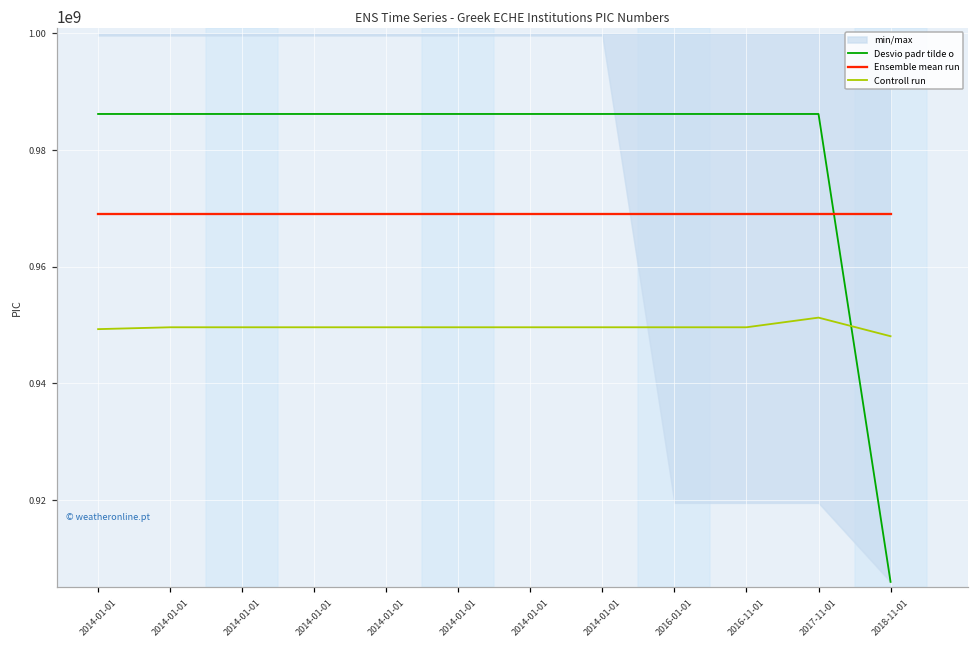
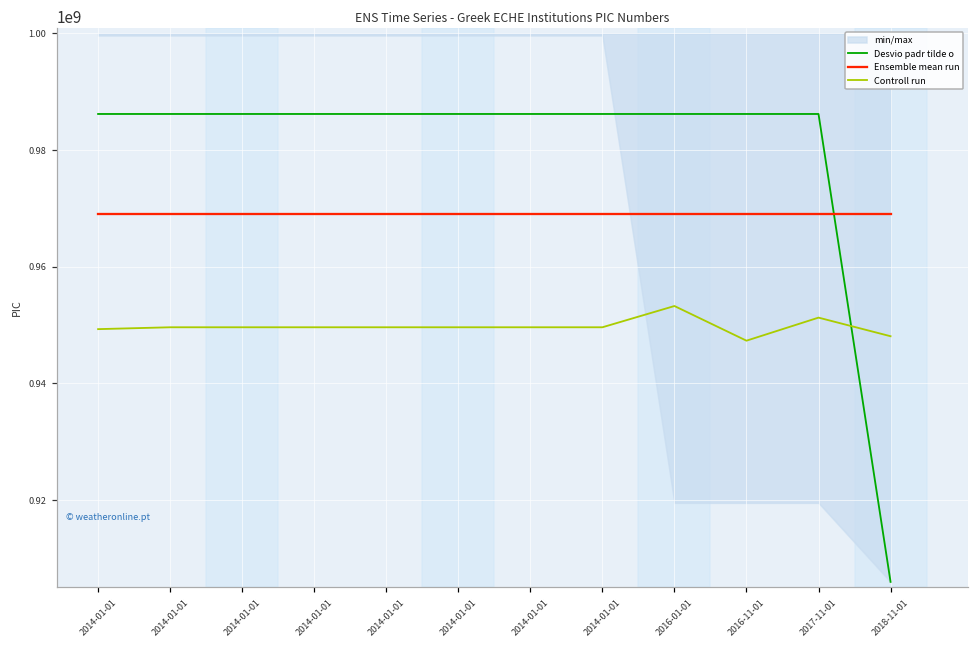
  {
    "Desvio padr tilde o": {
      "2016-01-01": 986000000,
      "2016-11-01": 986000000,
      "2017-11-01": 986000000,
      "2018-11-01": 906000000
    },
    "Ensemble mean run": {
      "2016-01-01": 969000000,
      "2016-11-01": 969000000,
      "2017-11-01": 969000000,
      "2018-11-01": 969000000
    },
    "Controll run": {
-     "2016-01-01": 950000000,
-     "2016-11-01": 950000000,
+     "2016-01-01": 953000000,
+     "2016-11-01": 947000000,
      "2017-11-01": 951000000,
      "2018-11-01": 948000000
    }
  }
